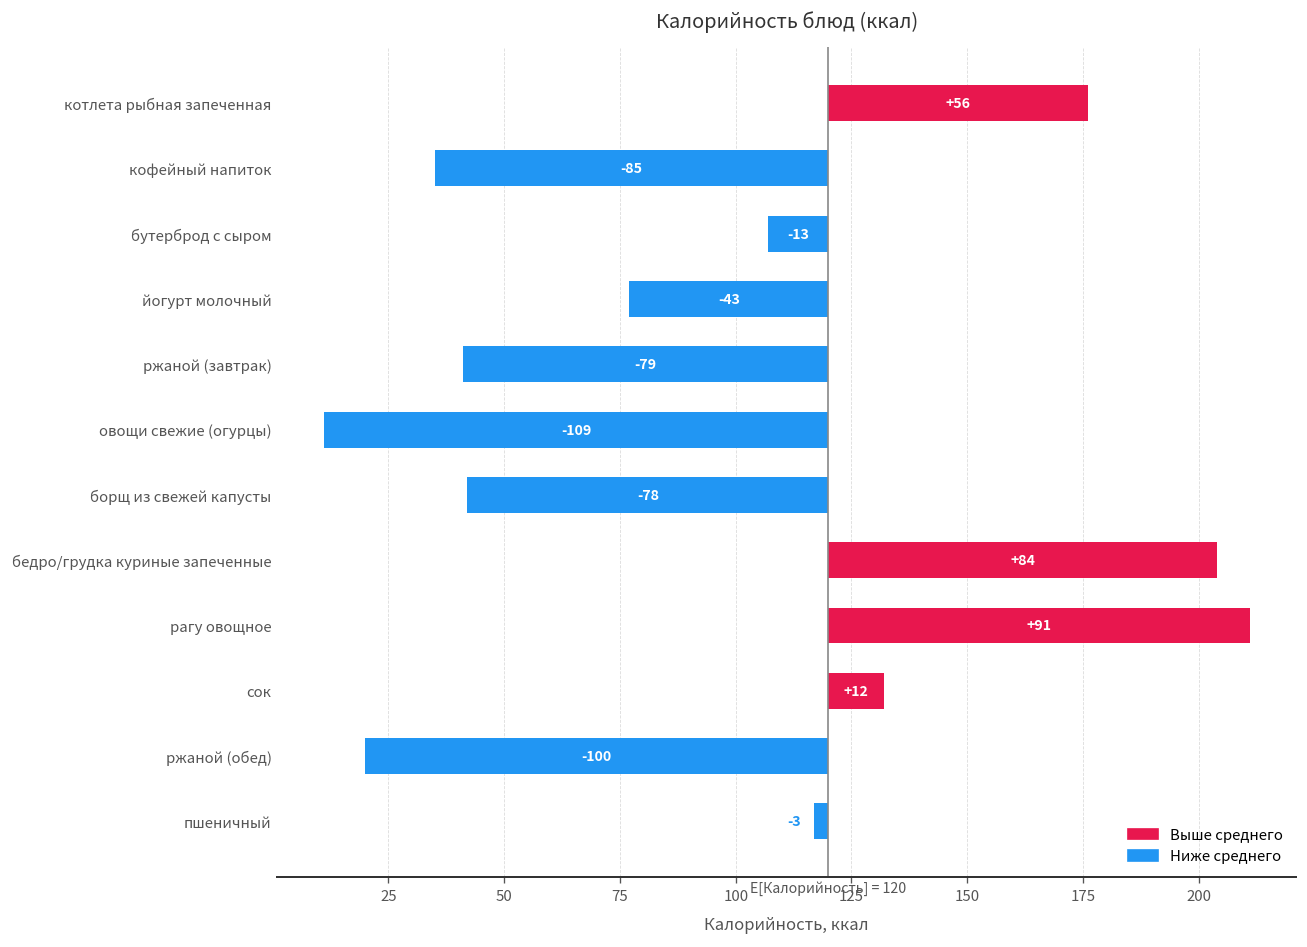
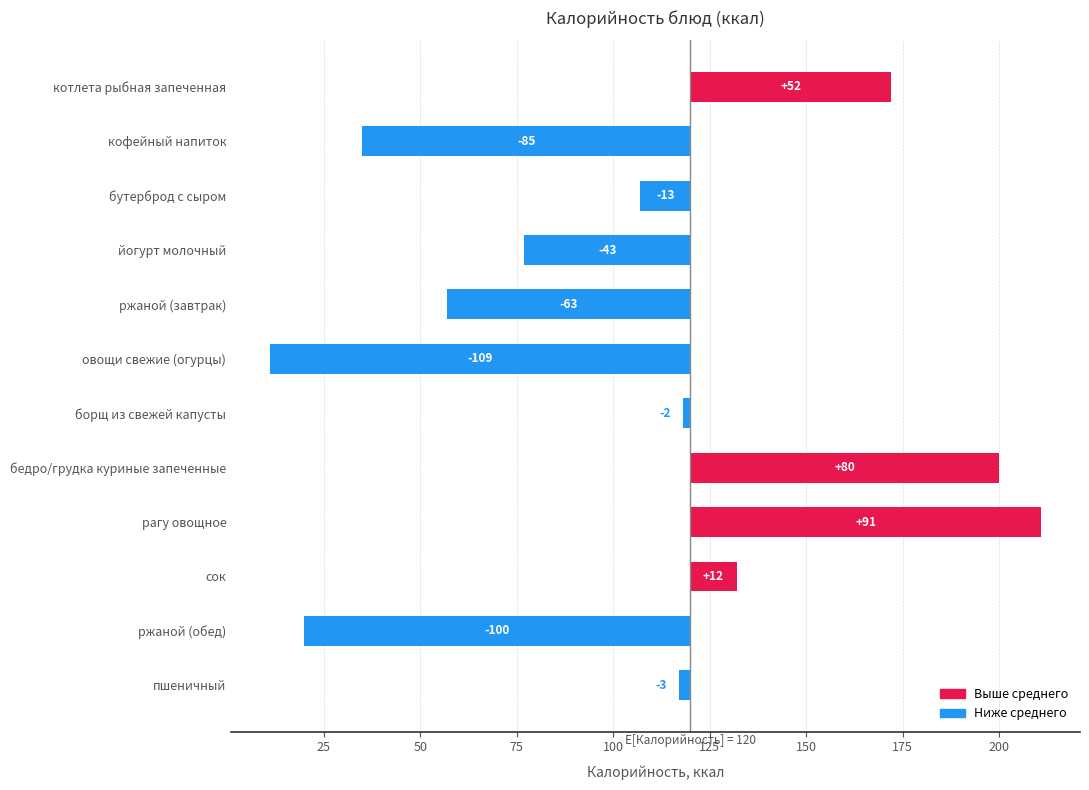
  {
-   "котлета рыбная запеченная": "+56",
+   "котлета рыбная запеченная": "+52",
    "кофейный напиток": "-85",
    "бутерброд с сыром": "-13",
    "йогурт молочный": "-43",
-   "ржаной (завтрак)": "-79",
+   "ржаной (завтрак)": "-63",
    "овощи свежие (огурцы)": "-109",
-   "борщ из свежей капусты": "-78",
-   "бедро/грудка куриные запеченные": "+84",
+   "борщ из свежей капусты": "-2",
+   "бедро/грудка куриные запеченные": "+80",
    "рагу овощное": "+91",
    "сок": "+12",
    "ржаной (обед)": "-100",
    "пшеничный": "-3"
  }
